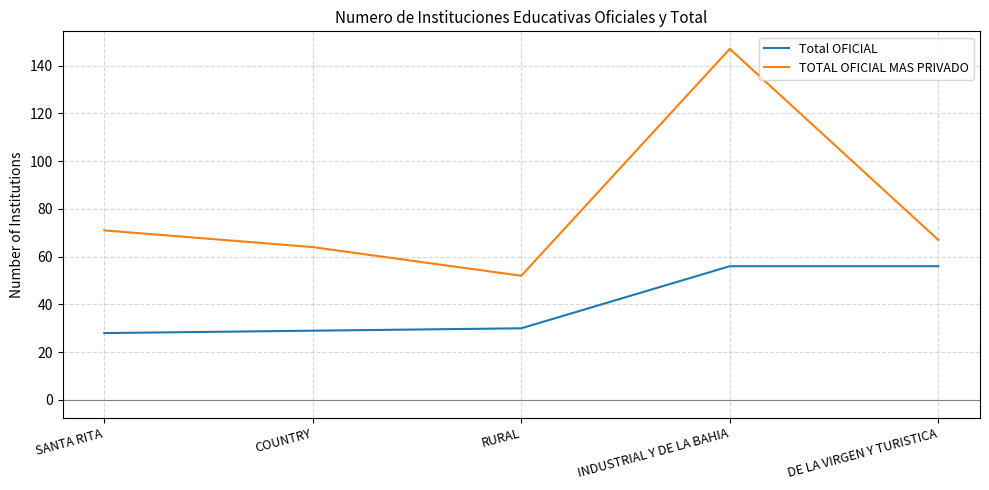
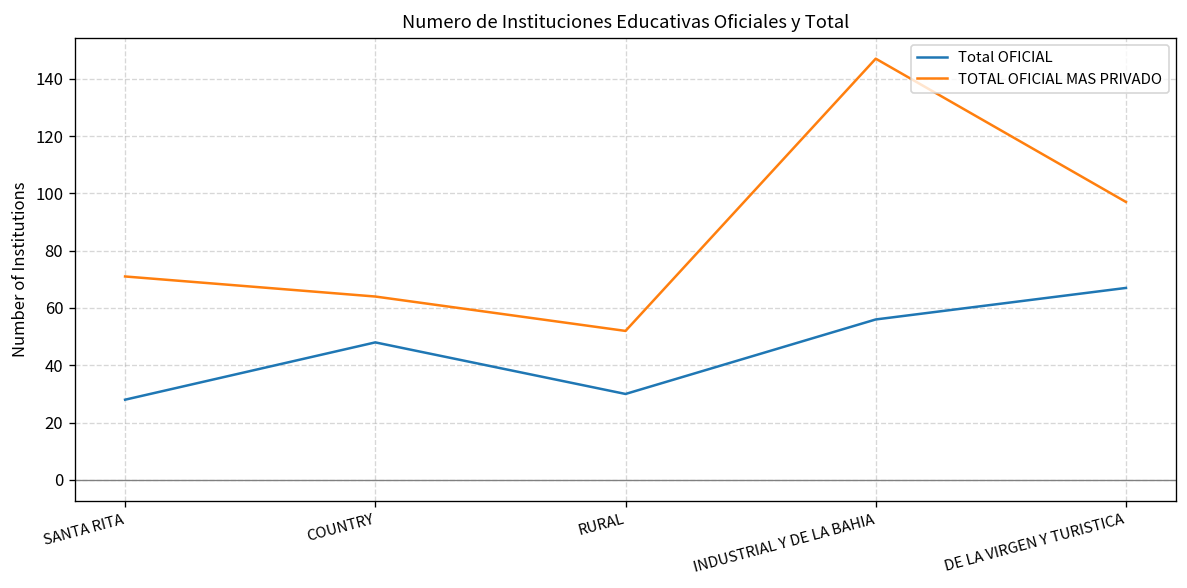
  {
    "Total OFICIAL": {
      "SANTA RITA": 28,
-     "COUNTRY": 29,
+     "COUNTRY": 48,
      "RURAL": 30,
      "INDUSTRIAL Y DE LA BAHIA": 56,
-     "DE LA VIRGEN Y TURISTICA": 56
+     "DE LA VIRGEN Y TURISTICA": 67
    },
    "TOTAL OFICIAL MAS PRIVADO": {
      "SANTA RITA": 71,
      "COUNTRY": 64,
      "RURAL": 52,
      "INDUSTRIAL Y DE LA BAHIA": 147,
-     "DE LA VIRGEN Y TURISTICA": 67
+     "DE LA VIRGEN Y TURISTICA": 97
    }
  }
